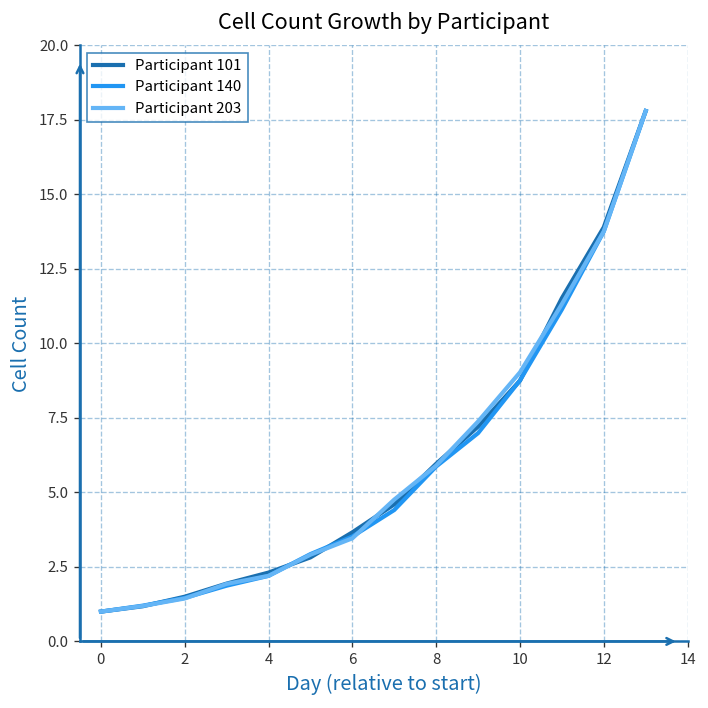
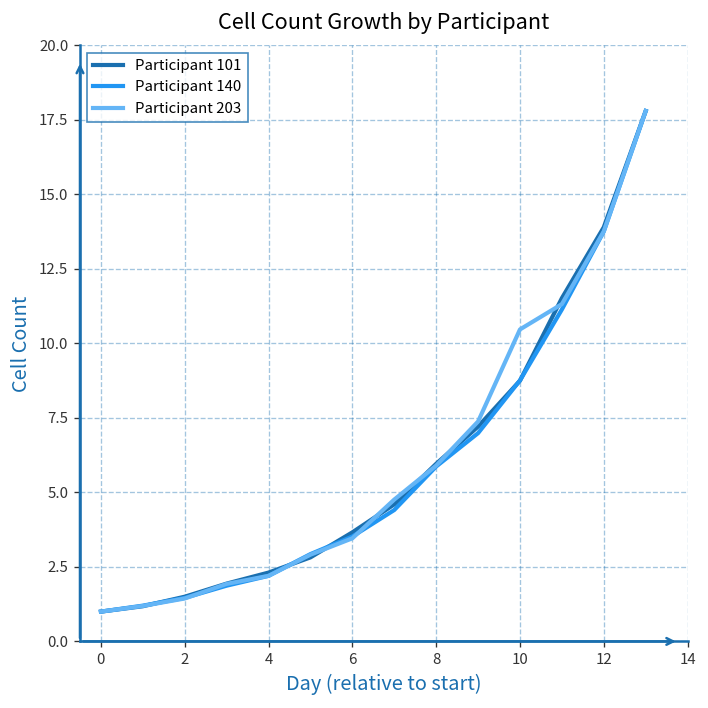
  {
    "Participant 101": {
      "4": 2.3,
      "6": 3.7,
      "12": 13.9
    },
    "Participant 203": {
-     "10": 9.0
+     "10": 10.5
    }
  }
